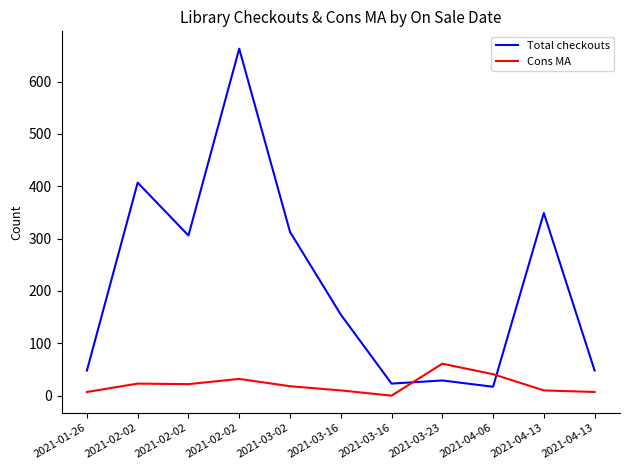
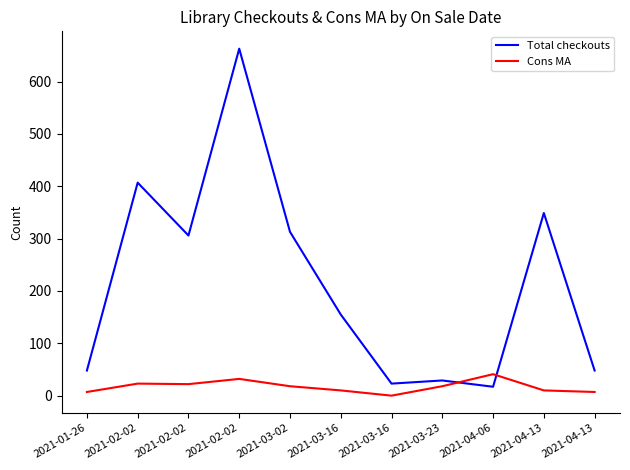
  {
    "Total checkouts": {
      "2021-01-26": 50,
      "2021-03-02": 310,
      "2021-03-23": 30,
      "2021-04-06": 20
    },
    "Cons MA": {
      "2021-01-26": 10,
      "2021-03-02": 20,
-     "2021-03-23": 60,
+     "2021-03-23": 20,
      "2021-04-06": 40
    }
  }
